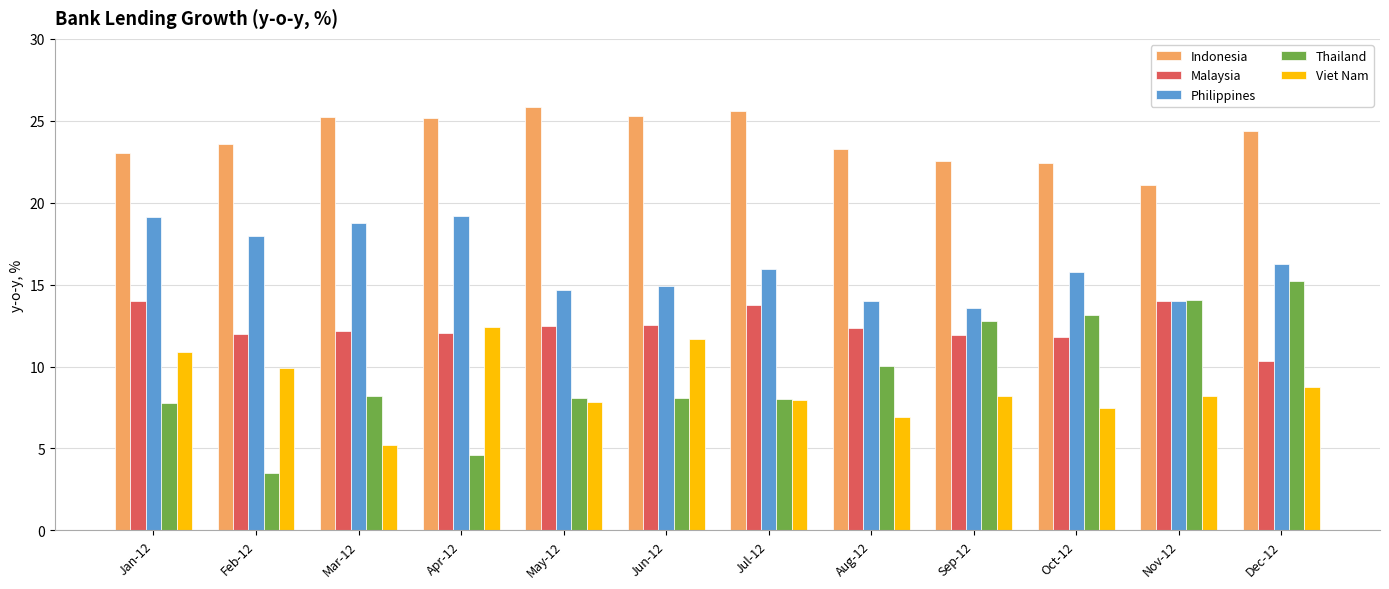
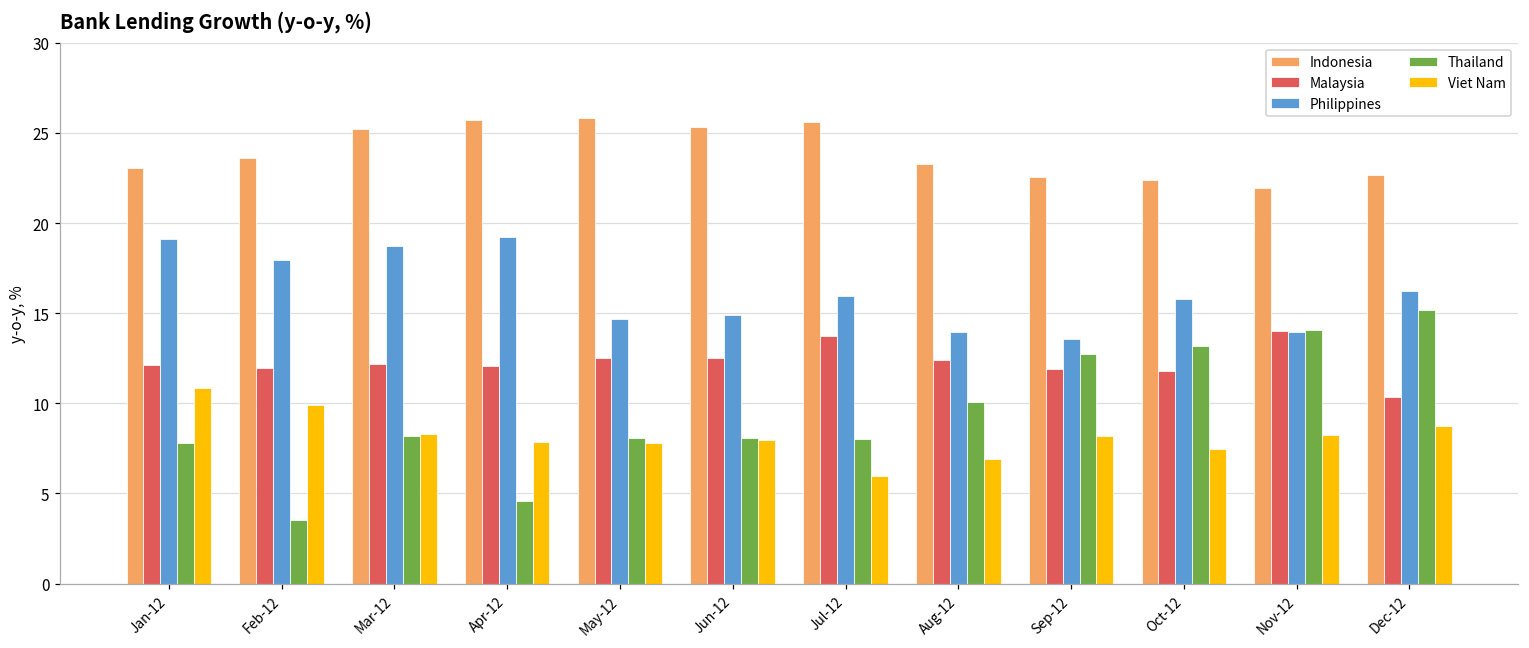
  {
    "Indonesia": {
      "Jan-12": 23.1,
      "Feb-12": 23.6,
      "Mar-12": 25.2,
-     "Apr-12": 25.2,
+     "Apr-12": 25.7,
      "May-12": 25.8,
      "Jun-12": 25.3,
      "Jul-12": 25.6,
      "Aug-12": 23.3,
      "Sep-12": 22.6,
      "Oct-12": 22.4,
-     "Nov-12": 21.1,
-     "Dec-12": 24.4
+     "Nov-12": 21.9,
+     "Dec-12": 22.6
    },
    "Malaysia": {
-     "Jan-12": 14.0,
+     "Jan-12": 12.1,
      "Feb-12": 12.0,
      "Mar-12": 12.2,
      "Apr-12": 12.1,
      "May-12": 12.5,
      "Jun-12": 12.5,
      "Jul-12": 13.7,
      "Aug-12": 12.4,
      "Sep-12": 11.9,
      "Oct-12": 11.8,
      "Nov-12": 14.0,
      "Dec-12": 10.3
    },
    "Philippines": {
      "Jan-12": 19.1,
      "Feb-12": 18.0,
      "Mar-12": 18.7,
      "Apr-12": 19.2,
      "May-12": 14.7,
      "Jun-12": 14.9,
      "Jul-12": 16.0,
      "Aug-12": 14.0,
      "Sep-12": 13.6,
      "Oct-12": 15.8,
      "Nov-12": 14.0,
      "Dec-12": 16.2
    },
    "Thailand": {
      "Jan-12": 7.8,
      "Feb-12": 3.5,
      "Mar-12": 8.2,
      "Apr-12": 4.6,
      "May-12": 8.1,
      "Jun-12": 8.1,
      "Jul-12": 8.0,
      "Aug-12": 10.1,
      "Sep-12": 12.8,
      "Oct-12": 13.2,
      "Nov-12": 14.0,
      "Dec-12": 15.2
    },
    "Viet Nam": {
      "Jan-12": 10.9,
      "Feb-12": 9.9,
-     "Mar-12": 5.2,
-     "Apr-12": 12.4,
+     "Mar-12": 8.3,
+     "Apr-12": 7.9,
      "May-12": 7.8,
-     "Jun-12": 11.7,
-     "Jul-12": 8.0,
+     "Jun-12": 8.0,
+     "Jul-12": 6.0,
      "Aug-12": 6.9,
      "Sep-12": 8.2,
      "Oct-12": 7.4,
      "Nov-12": 8.2,
      "Dec-12": 8.8
    }
  }
